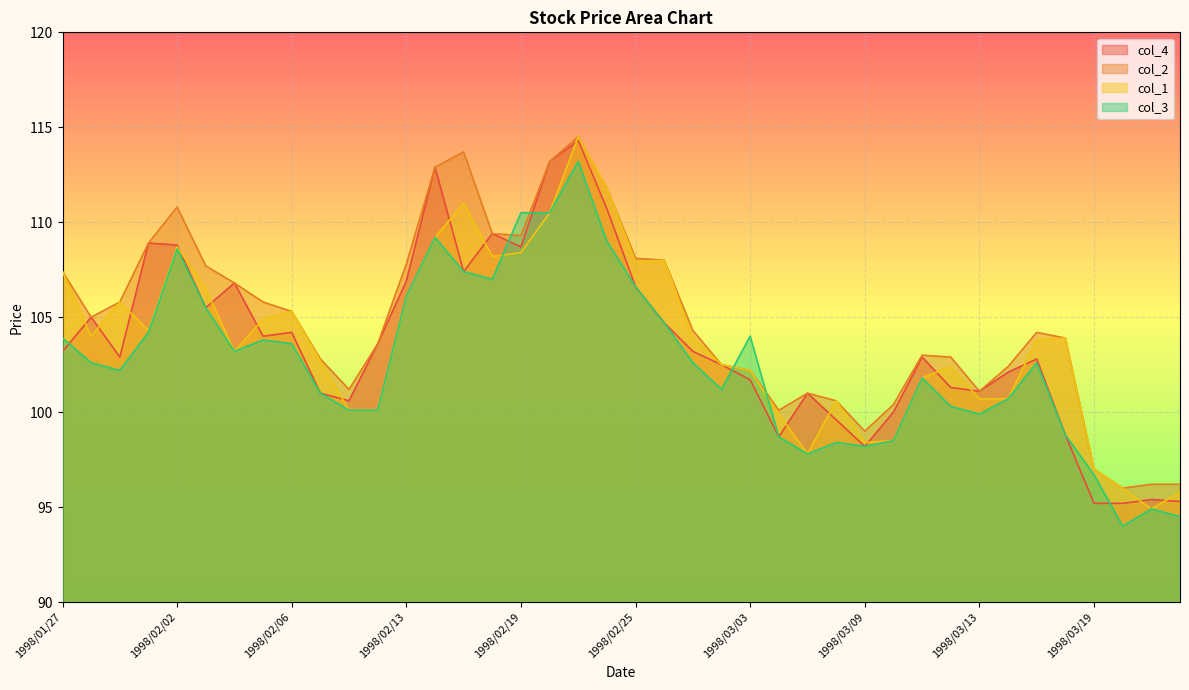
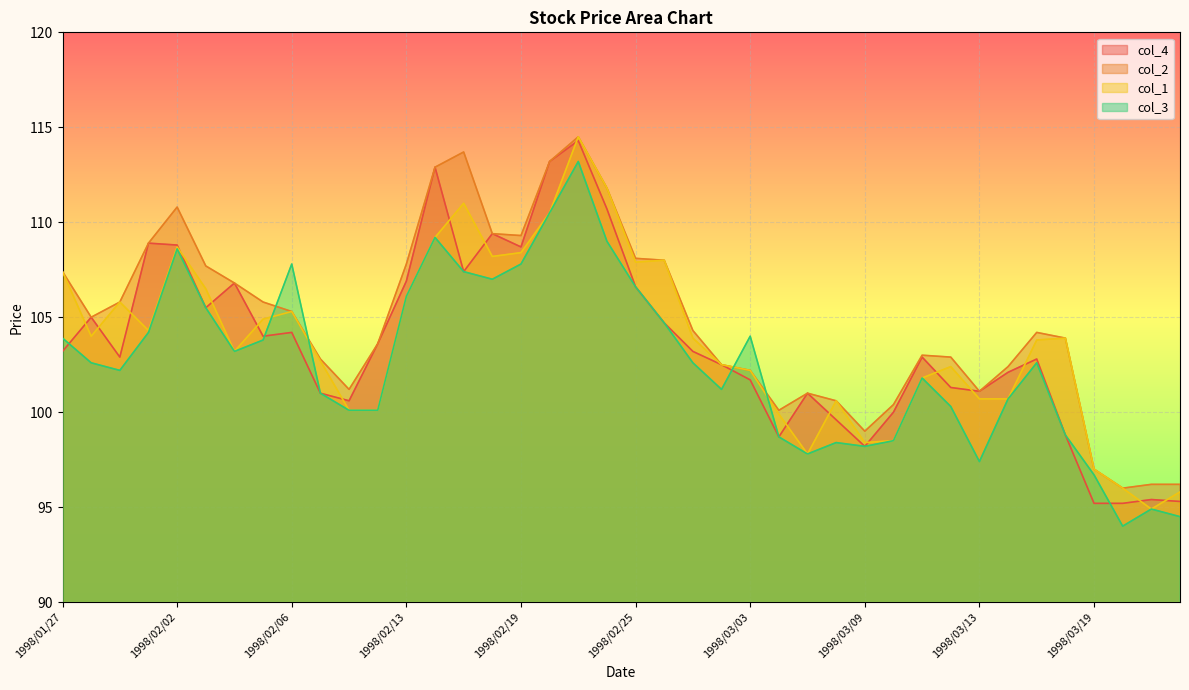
  {
    "col_3": {
      "1998/01/27": 103.9,
-     "1998/02/06": 103.6,
-     "1998/02/19": 110.5,
+     "1998/02/06": 107.8,
+     "1998/02/19": 107.8,
      "1998/03/03": 104.0,
-     "1998/03/13": 99.9,
+     "1998/03/13": 97.4,
      "1998/03/19": 96.7
    }
  }
